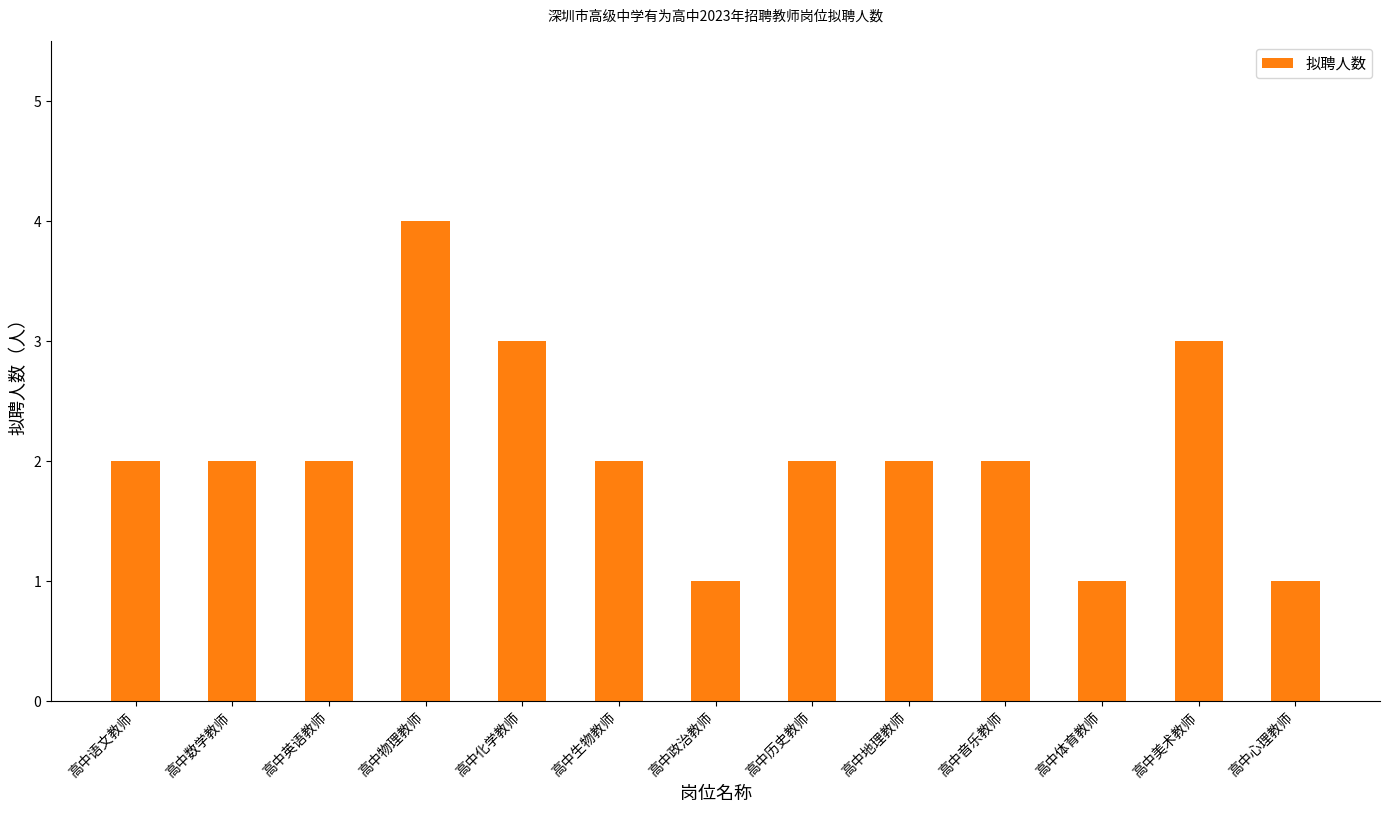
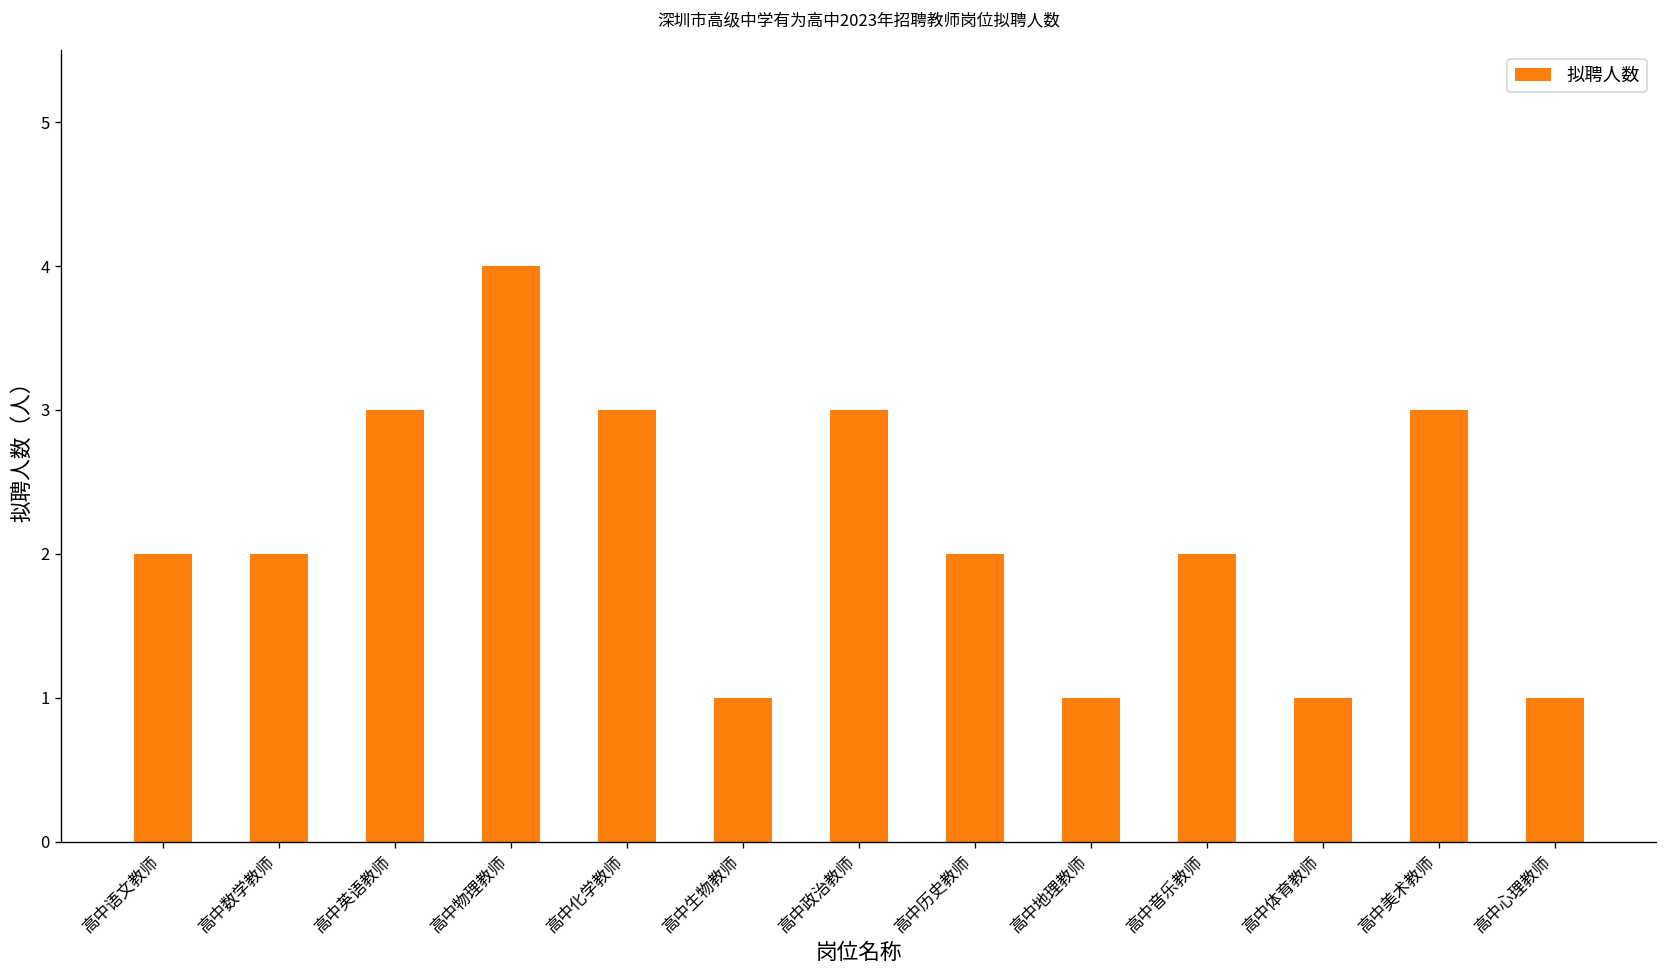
  {
    "高中语文教师": 2,
    "高中数学教师": 2,
-   "高中英语教师": 2,
+   "高中英语教师": 3,
    "高中物理教师": 4,
    "高中化学教师": 3,
-   "高中生物教师": 2,
-   "高中政治教师": 1,
+   "高中生物教师": 1,
+   "高中政治教师": 3,
    "高中历史教师": 2,
-   "高中地理教师": 2,
+   "高中地理教师": 1,
    "高中音乐教师": 2,
    "高中体育教师": 1,
    "高中美术教师": 3,
    "高中心理教师": 1
  }
